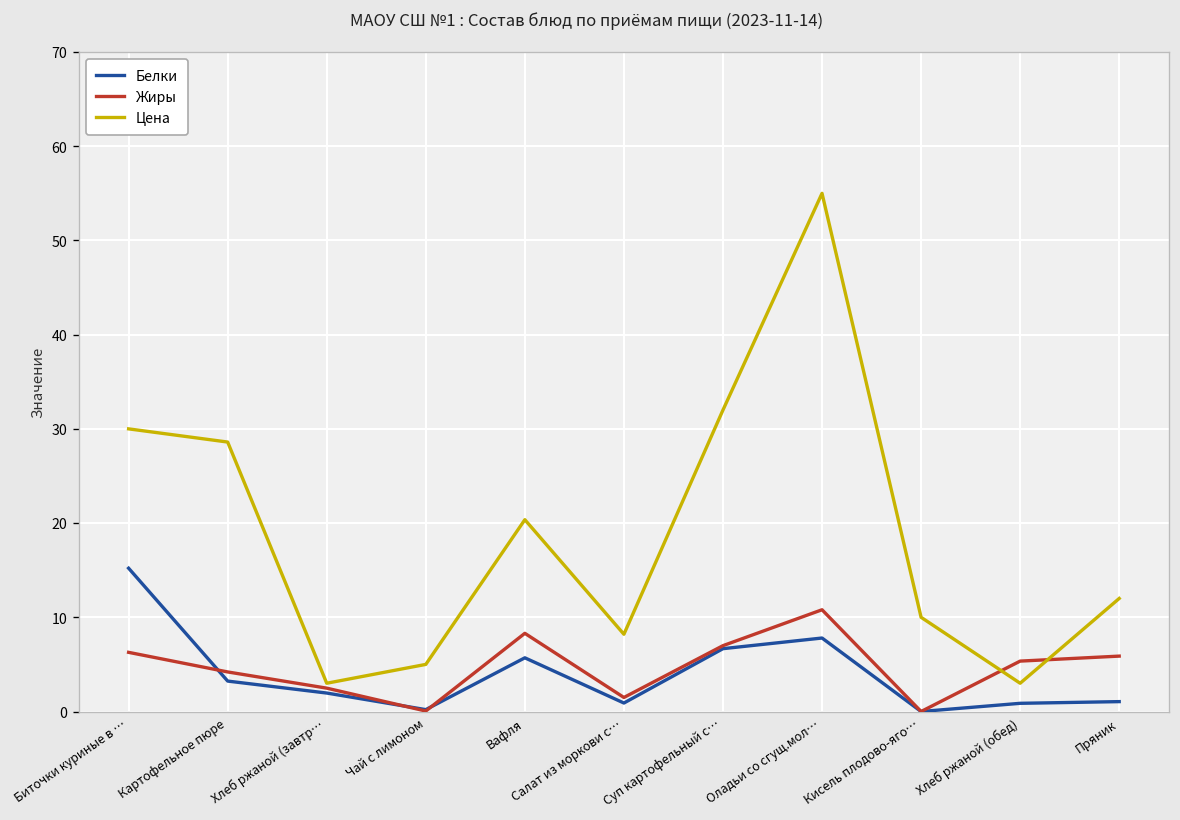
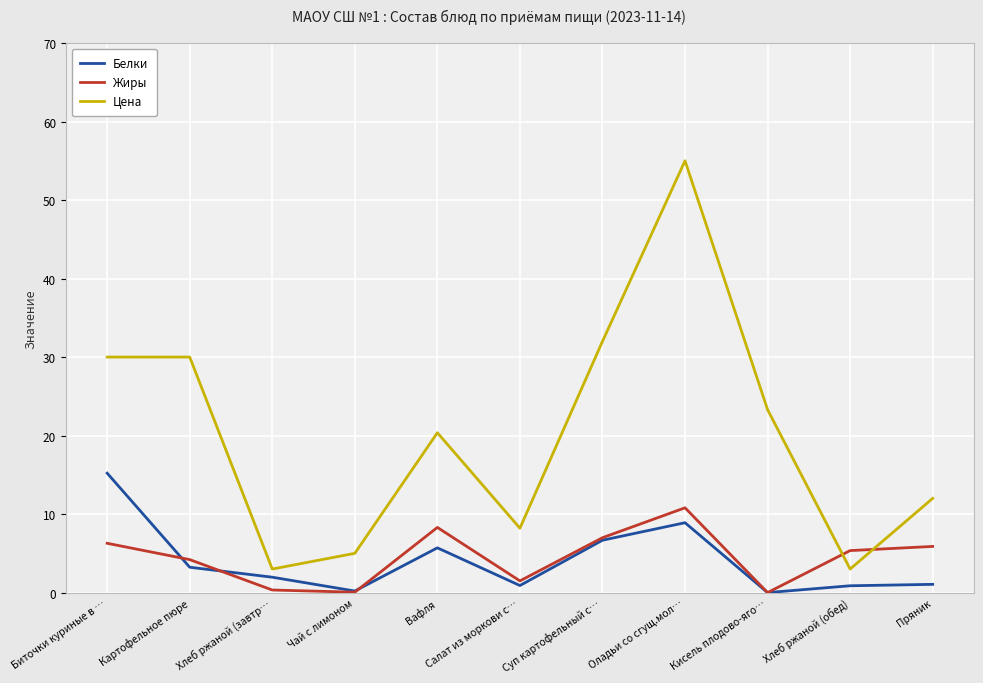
  {
    "Белки": {
      "Биточки куриные в …": 15,
      "Картофельное пюре": 3,
      "Хлеб ржаной (завтр…": 2,
      "Вафля": 6,
      "Салат из моркови с…": 1,
-     "Оладьи со сгущ.мол…": 8,
+     "Оладьи со сгущ.мол…": 9,
      "Хлеб ржаной (обед)": 1,
      "Пряник": 1
    },
    "Жиры": {
      "Биточки куриные в …": 6,
      "Картофельное пюре": 4,
-     "Хлеб ржаной (завтр…": 2,
+     "Хлеб ржаной (завтр…": 0,
      "Вафля": 8,
      "Салат из моркови с…": 1,
      "Оладьи со сгущ.мол…": 11,
      "Хлеб ржаной (обед)": 5,
      "Пряник": 6
    },
    "Цена": {
      "Биточки куриные в …": 30,
-     "Картофельное пюре": 29,
+     "Картофельное пюре": 30,
      "Хлеб ржаной (завтр…": 3,
      "Чай с лимоном": 5,
      "Вафля": 20,
      "Салат из моркови с…": 8,
      "Суп картофельный с…": 32,
      "Оладьи со сгущ.мол…": 55,
-     "Кисель плодово-яго…": 10,
+     "Кисель плодово-яго…": 23,
      "Хлеб ржаной (обед)": 3,
      "Пряник": 12
    }
  }
